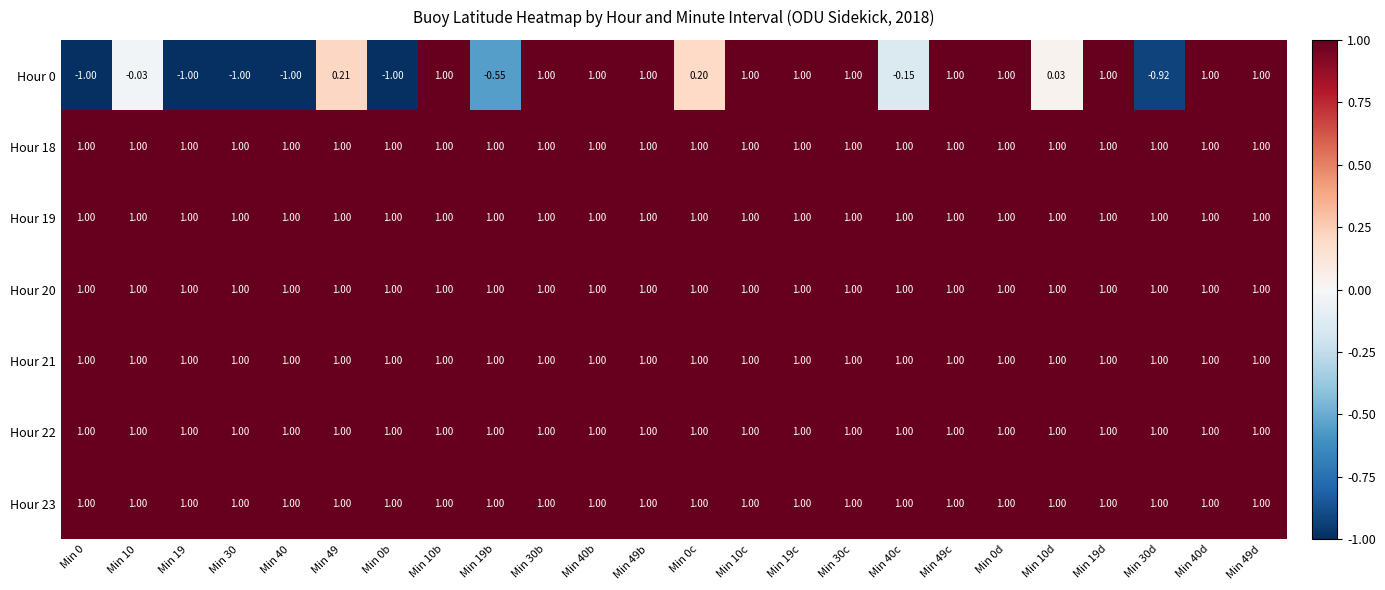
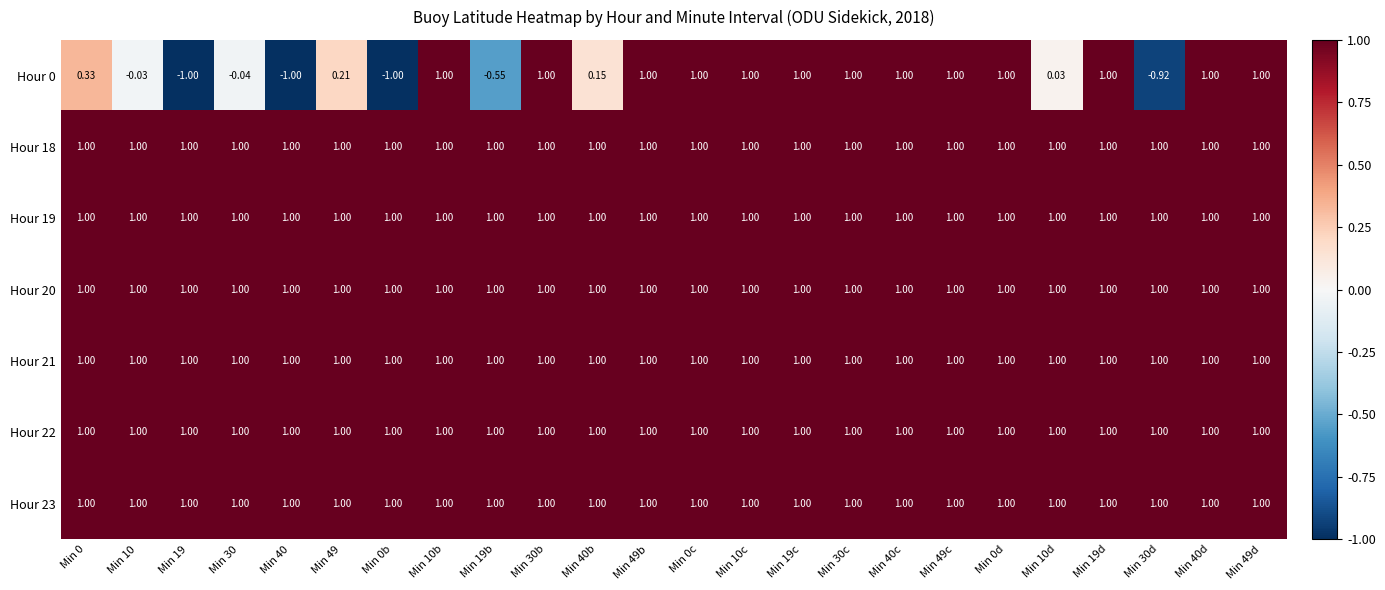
  {
    "Hour 0": {
-     "Min 0": -1.00,
+     "Min 0": 0.33,
      "Min 10": -0.03,
      "Min 19": -1.00,
-     "Min 30": -1.00,
+     "Min 30": -0.04,
      "Min 40": -1.00,
      "Min 49": 0.21,
      "Min 0b": -1.00,
      "Min 10b": 1.00,
      "Min 19b": -0.55,
      "Min 30b": 1.00,
-     "Min 40b": 1.00,
+     "Min 40b": 0.15,
      "Min 49b": 1.00,
-     "Min 0c": 0.20,
+     "Min 0c": 1.00,
      "Min 10c": 1.00,
      "Min 19c": 1.00,
      "Min 30c": 1.00,
-     "Min 40c": -0.15,
+     "Min 40c": 1.00,
      "Min 49c": 1.00,
      "Min 0d": 1.00,
      "Min 10d": 0.03,
      "Min 19d": 1.00,
      "Min 30d": -0.92,
      "Min 40d": 1.00,
      "Min 49d": 1.00
    },
    "Hour 18": {
      "Min 0": 1.00,
      "Min 10": 1.00,
      "Min 19": 1.00,
      "Min 30": 1.00,
      "Min 40": 1.00,
      "Min 49": 1.00,
      "Min 0b": 1.00,
      "Min 10b": 1.00,
      "Min 19b": 1.00,
      "Min 30b": 1.00,
      "Min 40b": 1.00,
      "Min 49b": 1.00,
      "Min 0c": 1.00,
      "Min 10c": 1.00,
      "Min 19c": 1.00,
      "Min 30c": 1.00,
      "Min 40c": 1.00,
      "Min 49c": 1.00,
      "Min 0d": 1.00,
      "Min 10d": 1.00,
      "Min 19d": 1.00,
      "Min 30d": 1.00,
      "Min 40d": 1.00,
      "Min 49d": 1.00
    },
    "Hour 19": {
      "Min 0": 1.00,
      "Min 10": 1.00,
      "Min 19": 1.00,
      "Min 30": 1.00,
      "Min 40": 1.00,
      "Min 49": 1.00,
      "Min 0b": 1.00,
      "Min 10b": 1.00,
      "Min 19b": 1.00,
      "Min 30b": 1.00,
      "Min 40b": 1.00,
      "Min 49b": 1.00,
      "Min 0c": 1.00,
      "Min 10c": 1.00,
      "Min 19c": 1.00,
      "Min 30c": 1.00,
      "Min 40c": 1.00,
      "Min 49c": 1.00,
      "Min 0d": 1.00,
      "Min 10d": 1.00,
      "Min 19d": 1.00,
      "Min 30d": 1.00,
      "Min 40d": 1.00,
      "Min 49d": 1.00
    },
    "Hour 20": {
      "Min 0": 1.00,
      "Min 10": 1.00,
      "Min 19": 1.00,
      "Min 30": 1.00,
      "Min 40": 1.00,
      "Min 49": 1.00,
      "Min 0b": 1.00,
      "Min 10b": 1.00,
      "Min 19b": 1.00,
      "Min 30b": 1.00,
      "Min 40b": 1.00,
      "Min 49b": 1.00,
      "Min 0c": 1.00,
      "Min 10c": 1.00,
      "Min 19c": 1.00,
      "Min 30c": 1.00,
      "Min 40c": 1.00,
      "Min 49c": 1.00,
      "Min 0d": 1.00,
      "Min 10d": 1.00,
      "Min 19d": 1.00,
      "Min 30d": 1.00,
      "Min 40d": 1.00,
      "Min 49d": 1.00
    },
    "Hour 21": {
      "Min 0": 1.00,
      "Min 10": 1.00,
      "Min 19": 1.00,
      "Min 30": 1.00,
      "Min 40": 1.00,
      "Min 49": 1.00,
      "Min 0b": 1.00,
      "Min 10b": 1.00,
      "Min 19b": 1.00,
      "Min 30b": 1.00,
      "Min 40b": 1.00,
      "Min 49b": 1.00,
      "Min 0c": 1.00,
      "Min 10c": 1.00,
      "Min 19c": 1.00,
      "Min 30c": 1.00,
      "Min 40c": 1.00,
      "Min 49c": 1.00,
      "Min 0d": 1.00,
      "Min 10d": 1.00,
      "Min 19d": 1.00,
      "Min 30d": 1.00,
      "Min 40d": 1.00,
      "Min 49d": 1.00
    },
    "Hour 22": {
      "Min 0": 1.00,
      "Min 10": 1.00,
      "Min 19": 1.00,
      "Min 30": 1.00,
      "Min 40": 1.00,
      "Min 49": 1.00,
      "Min 0b": 1.00,
      "Min 10b": 1.00,
      "Min 19b": 1.00,
      "Min 30b": 1.00,
      "Min 40b": 1.00,
      "Min 49b": 1.00,
      "Min 0c": 1.00,
      "Min 10c": 1.00,
      "Min 19c": 1.00,
      "Min 30c": 1.00,
      "Min 40c": 1.00,
      "Min 49c": 1.00,
      "Min 0d": 1.00,
      "Min 10d": 1.00,
      "Min 19d": 1.00,
      "Min 30d": 1.00,
      "Min 40d": 1.00,
      "Min 49d": 1.00
    },
    "Hour 23": {
      "Min 0": 1.00,
      "Min 10": 1.00,
      "Min 19": 1.00,
      "Min 30": 1.00,
      "Min 40": 1.00,
      "Min 49": 1.00,
      "Min 0b": 1.00,
      "Min 10b": 1.00,
      "Min 19b": 1.00,
      "Min 30b": 1.00,
      "Min 40b": 1.00,
      "Min 49b": 1.00,
      "Min 0c": 1.00,
      "Min 10c": 1.00,
      "Min 19c": 1.00,
      "Min 30c": 1.00,
      "Min 40c": 1.00,
      "Min 49c": 1.00,
      "Min 0d": 1.00,
      "Min 10d": 1.00,
      "Min 19d": 1.00,
      "Min 30d": 1.00,
      "Min 40d": 1.00,
      "Min 49d": 1.00
    }
  }
